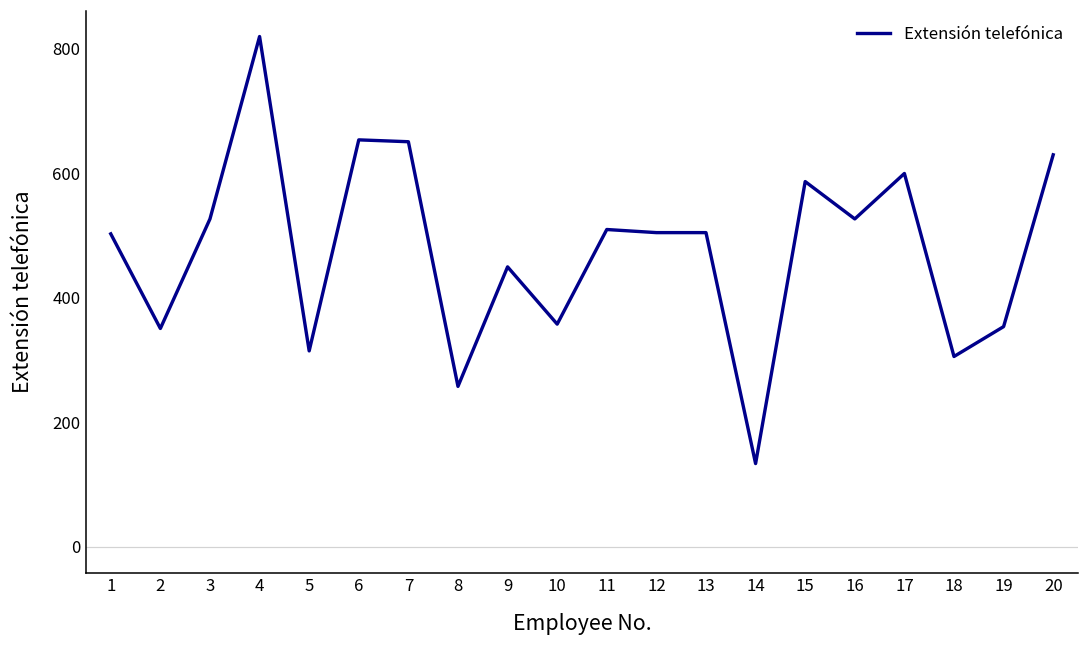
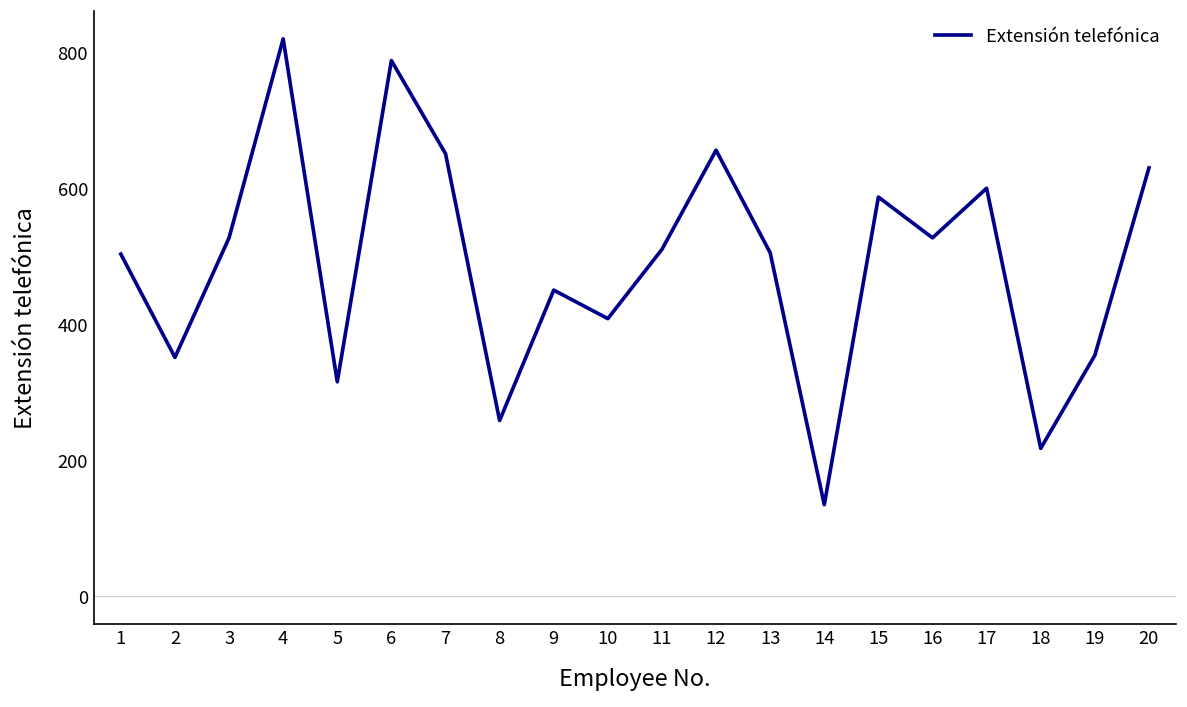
  {
    "1": 500,
    "2": 350,
    "3": 530,
    "4": 820,
    "5": 320,
-   "6": 650,
+   "6": 790,
    "7": 650,
    "8": 260,
    "9": 450,
-   "10": 360,
+   "10": 410,
    "11": 510,
-   "12": 510,
+   "12": 660,
    "13": 510,
    "14": 130,
    "15": 590,
    "16": 530,
    "17": 600,
-   "18": 310,
+   "18": 220,
    "19": 350,
    "20": 630
  }
